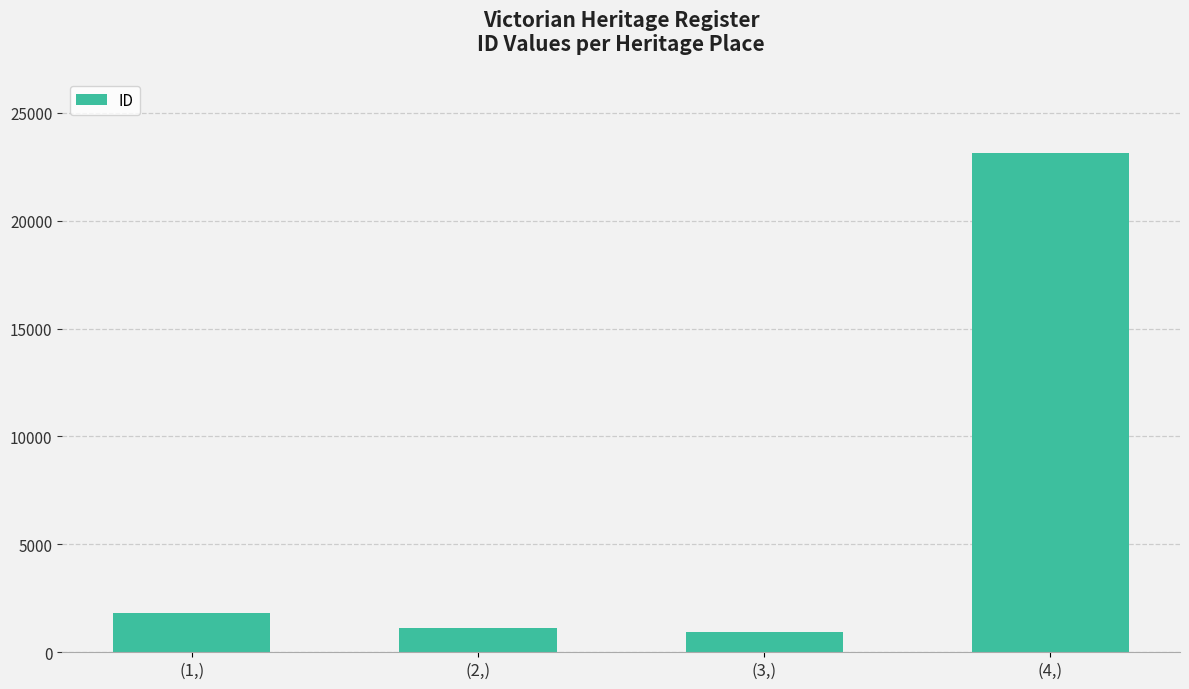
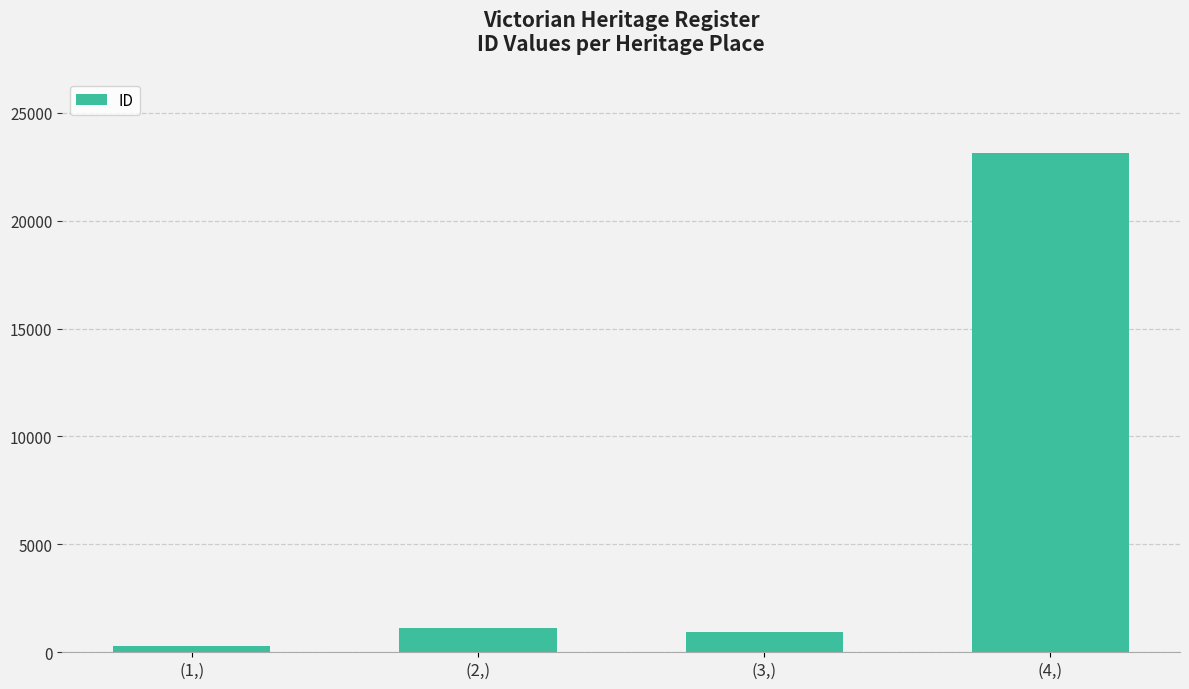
  {
-   "(1,)": 1800,
+   "(1,)": 300,
    "(2,)": 1100,
    "(3,)": 1000,
    "(4,)": 23100
  }
